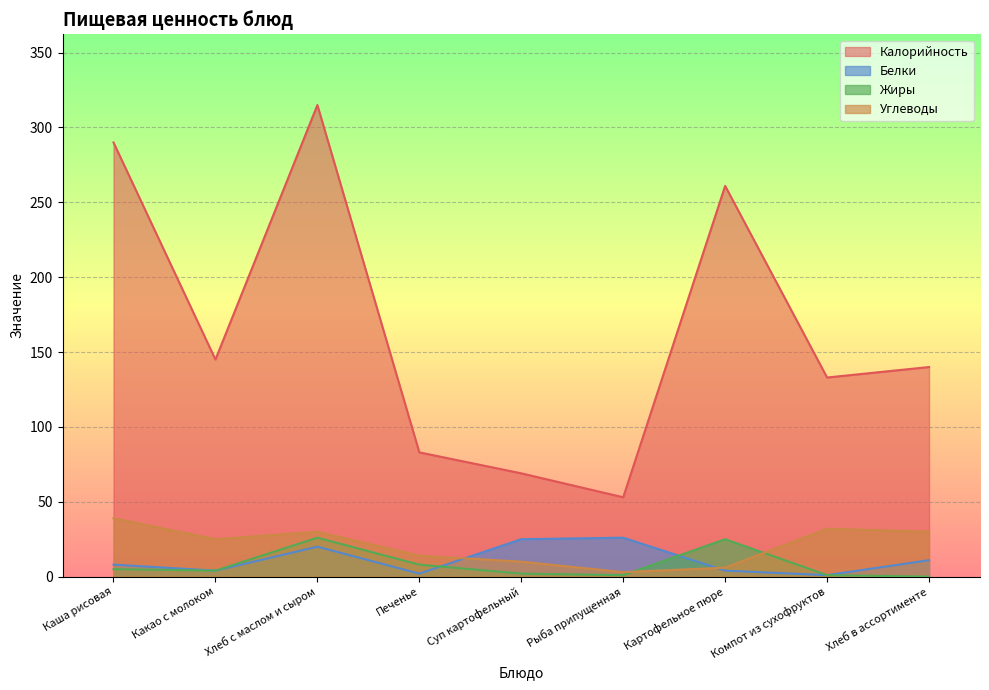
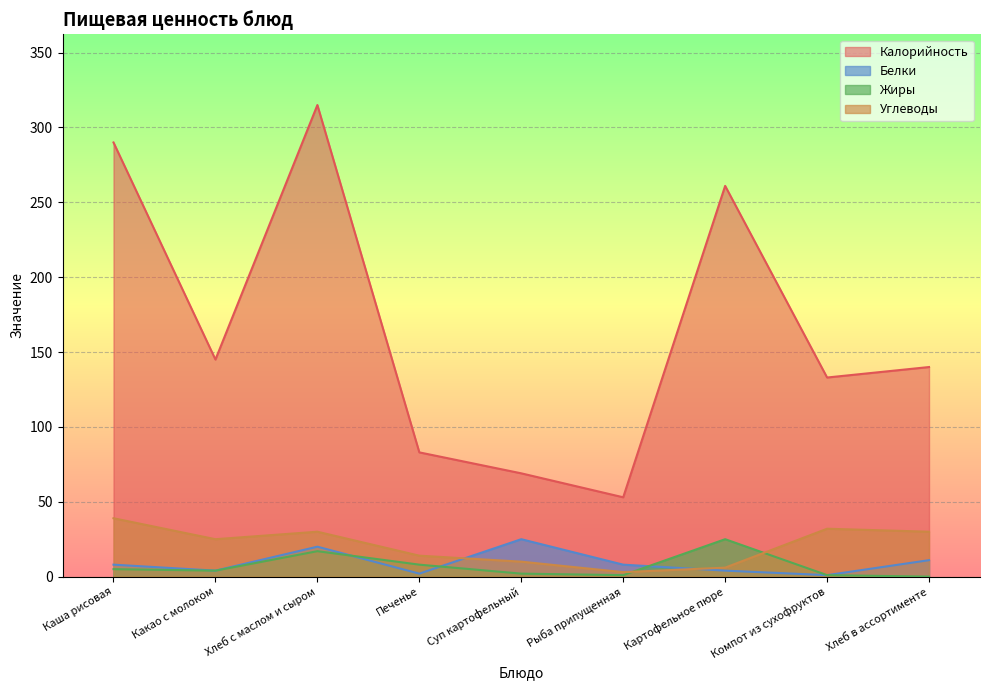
  {
    "Белки": {
      "Каша рисовая": 8,
      "Хлеб с маслом и сыром": 20,
      "Печенье": 2,
      "Суп картофельный": 25,
-     "Рыба припущенная": 26,
+     "Рыба припущенная": 8,
      "Картофельное пюре": 4,
      "Хлеб в ассортименте": 11
    },
    "Жиры": {
      "Каша рисовая": 5,
-     "Хлеб с маслом и сыром": 26,
+     "Хлеб с маслом и сыром": 17,
      "Печенье": 8,
      "Суп картофельный": 2,
      "Рыба припущенная": 1,
      "Картофельное пюре": 25,
      "Хлеб в ассортименте": 0
    }
  }
